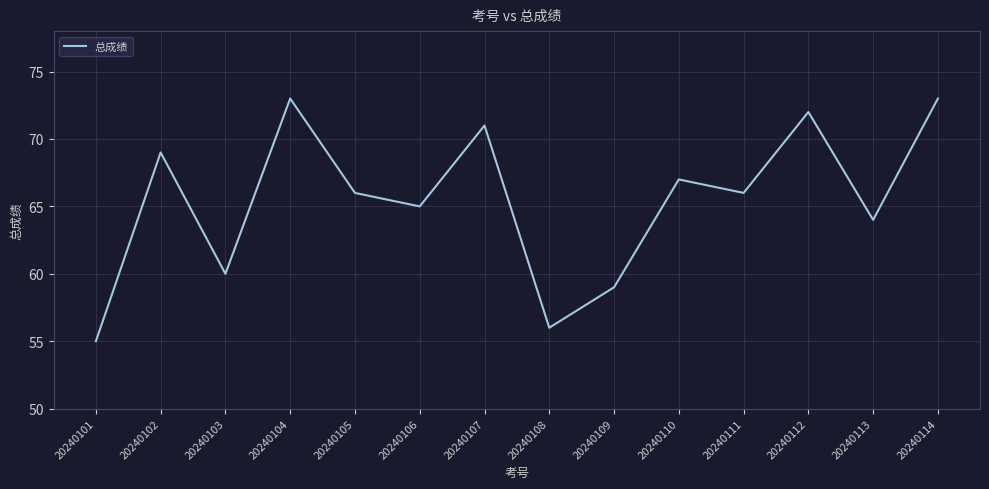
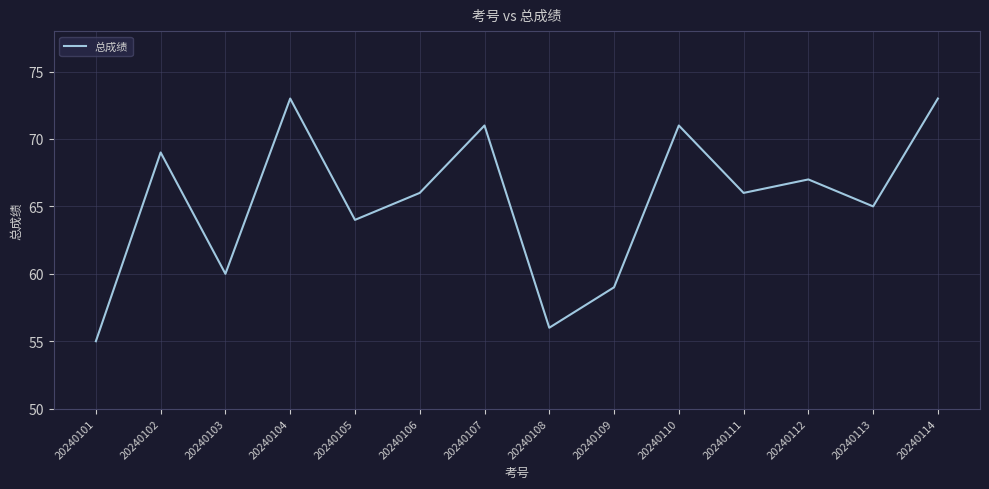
  {
    "20240101": 55,
    "20240102": 69,
    "20240103": 60,
    "20240104": 73,
-   "20240105": 66,
-   "20240106": 65,
+   "20240105": 64,
+   "20240106": 66,
    "20240107": 71,
    "20240108": 56,
    "20240109": 59,
-   "20240110": 67,
+   "20240110": 71,
    "20240111": 66,
-   "20240112": 72,
-   "20240113": 64,
+   "20240112": 67,
+   "20240113": 65,
    "20240114": 73
  }
